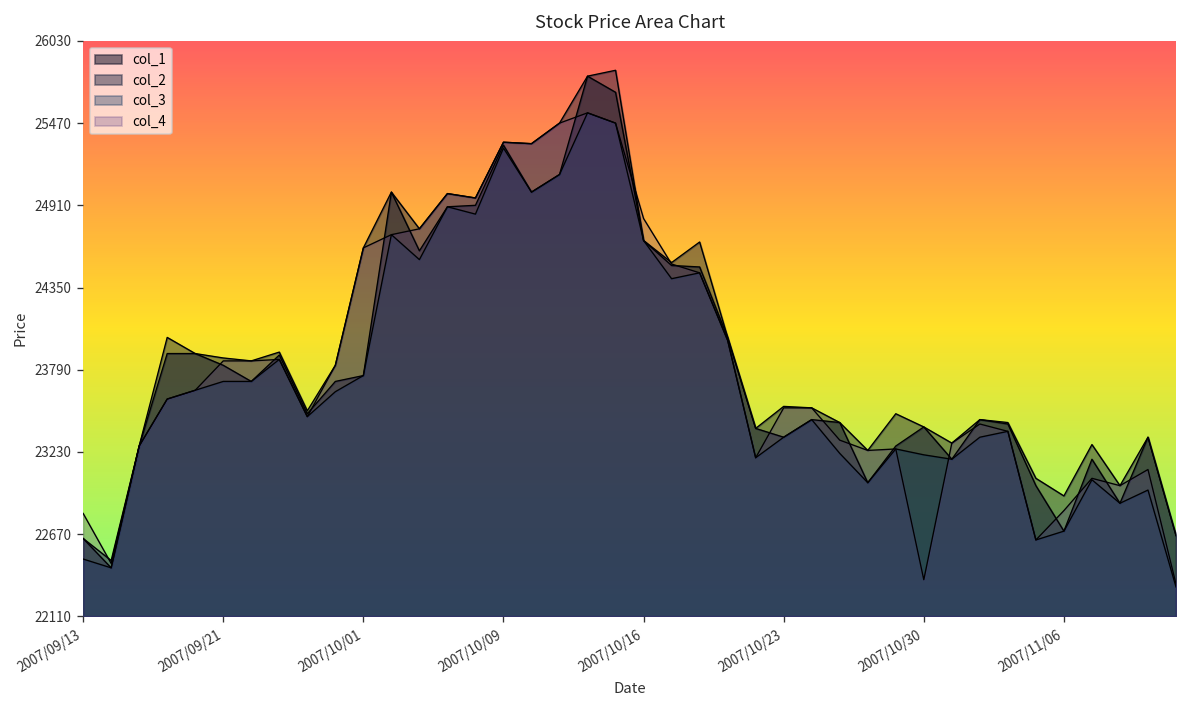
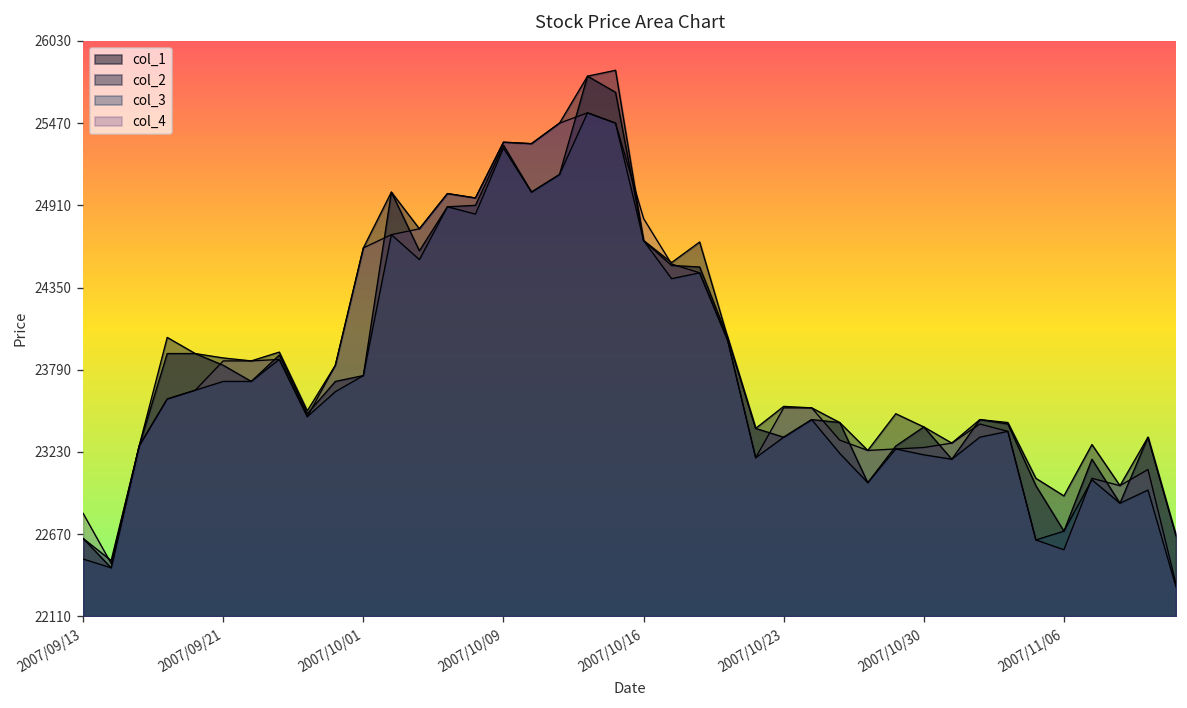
  {
    "col_4": {
      "2007/09/13": 22810,
      "2007/10/16": 24820,
-     "2007/10/30": 22360,
-     "2007/11/06": 22830
+     "2007/10/30": 23260,
+     "2007/11/06": 22560
    }
  }
